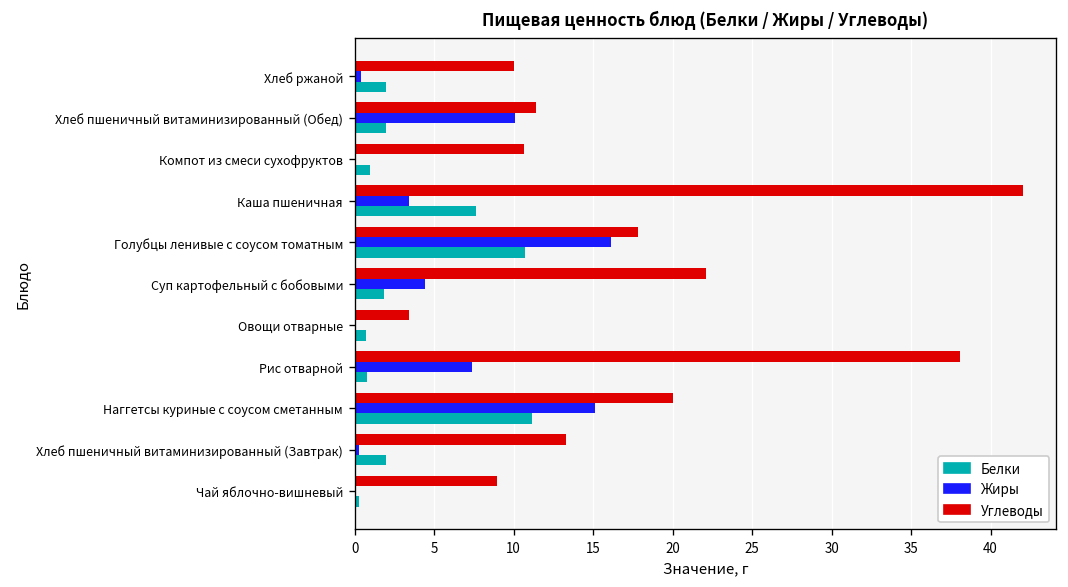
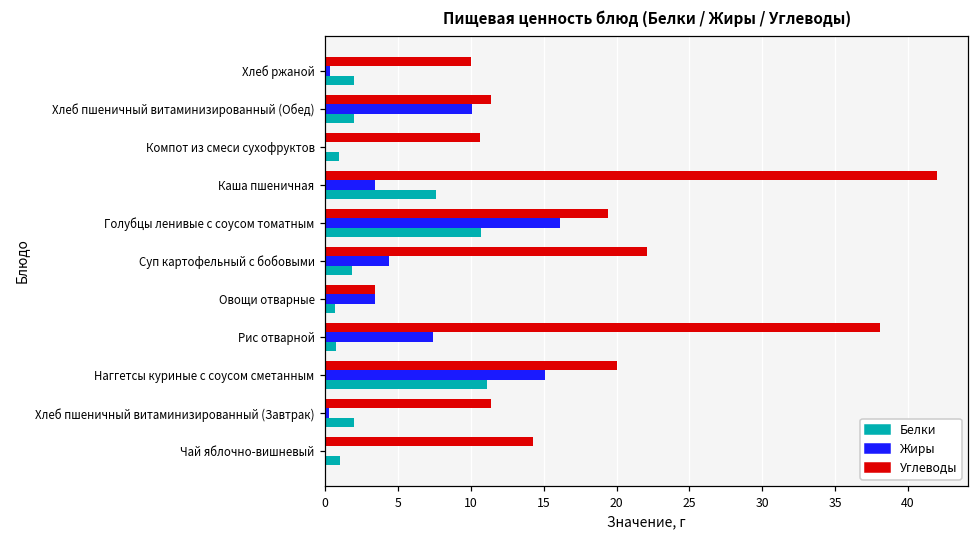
  {
    "Белки": {
      "Хлеб ржаной": 2.0,
      "Хлеб пшеничный витаминизированный (Обед)": 2.0,
      "Компот из смеси сухофруктов": 0.9,
      "Каша пшеничная": 7.6,
      "Голубцы ленивые с соусом томатным": 10.7,
      "Суп картофельный с бобовыми": 1.8,
      "Овощи отварные": 0.7,
      "Рис отварной": 0.8,
      "Наггетсы куриные с соусом сметанным": 11.1,
      "Хлеб пшеничный витаминизированный (Завтрак)": 2.0,
-     "Чай яблочно-вишневый": 0.3
+     "Чай яблочно-вишневый": 1.0
    },
    "Жиры": {
      "Хлеб ржаной": 0.4,
      "Хлеб пшеничный витаминизированный (Обед)": 10.1,
      "Компот из смеси сухофруктов": 0.0,
      "Каша пшеничная": 3.4,
      "Голубцы ленивые с соусом томатным": 16.1,
      "Суп картофельный с бобовыми": 4.4,
-     "Овощи отварные": 0.1,
+     "Овощи отварные": 3.4,
      "Рис отварной": 7.4,
      "Наггетсы куриные с соусом сметанным": 15.1,
      "Хлеб пшеничный витаминизированный (Завтрак)": 0.3
    },
    "Углеводы": {
      "Хлеб ржаной": 10.0,
      "Хлеб пшеничный витаминизированный (Обед)": 11.4,
      "Компот из смеси сухофруктов": 10.6,
      "Каша пшеничная": 42.0,
-     "Голубцы ленивые с соусом томатным": 17.9,
+     "Голубцы ленивые с соусом томатным": 19.4,
      "Суп картофельный с бобовыми": 22.1,
      "Овощи отварные": 3.4,
      "Рис отварной": 38.1,
      "Наггетсы куриные с соусом сметанным": 20.0,
-     "Хлеб пшеничный витаминизированный (Завтрак)": 13.3,
-     "Чай яблочно-вишневый": 9.0
+     "Хлеб пшеничный витаминизированный (Завтрак)": 11.4,
+     "Чай яблочно-вишневый": 14.3
    }
  }
